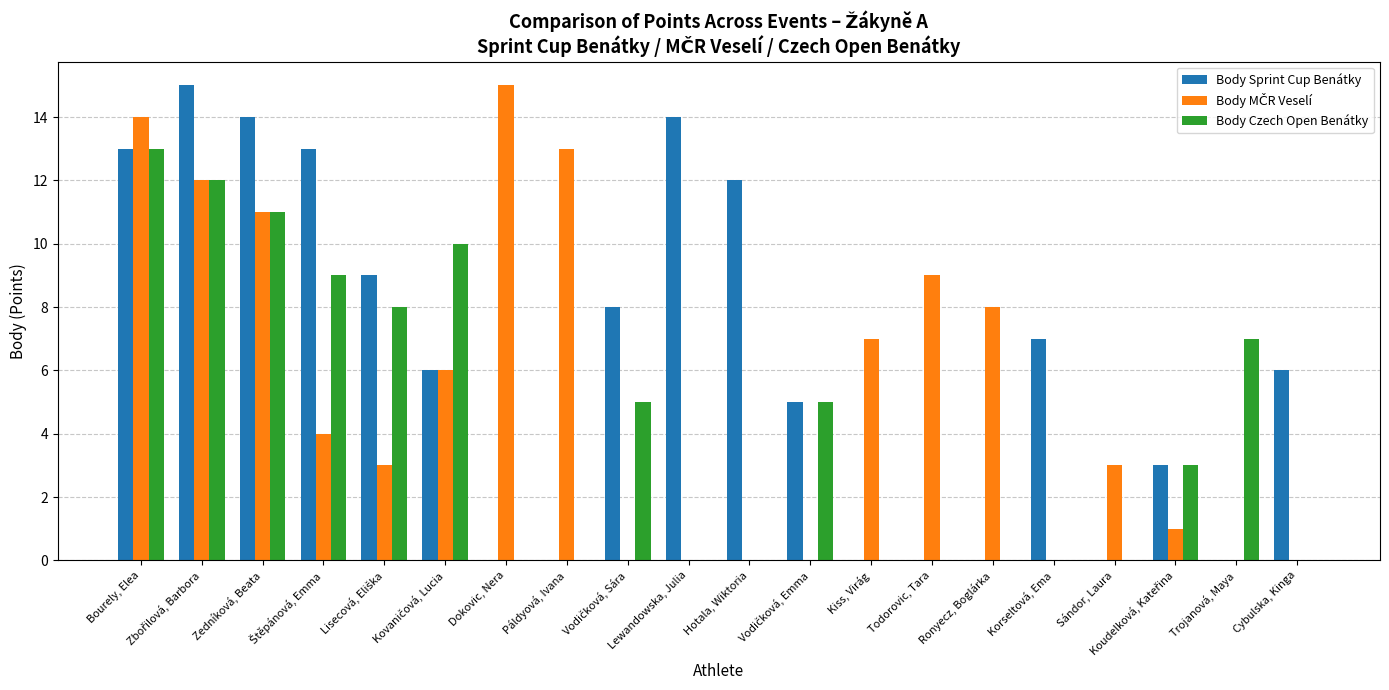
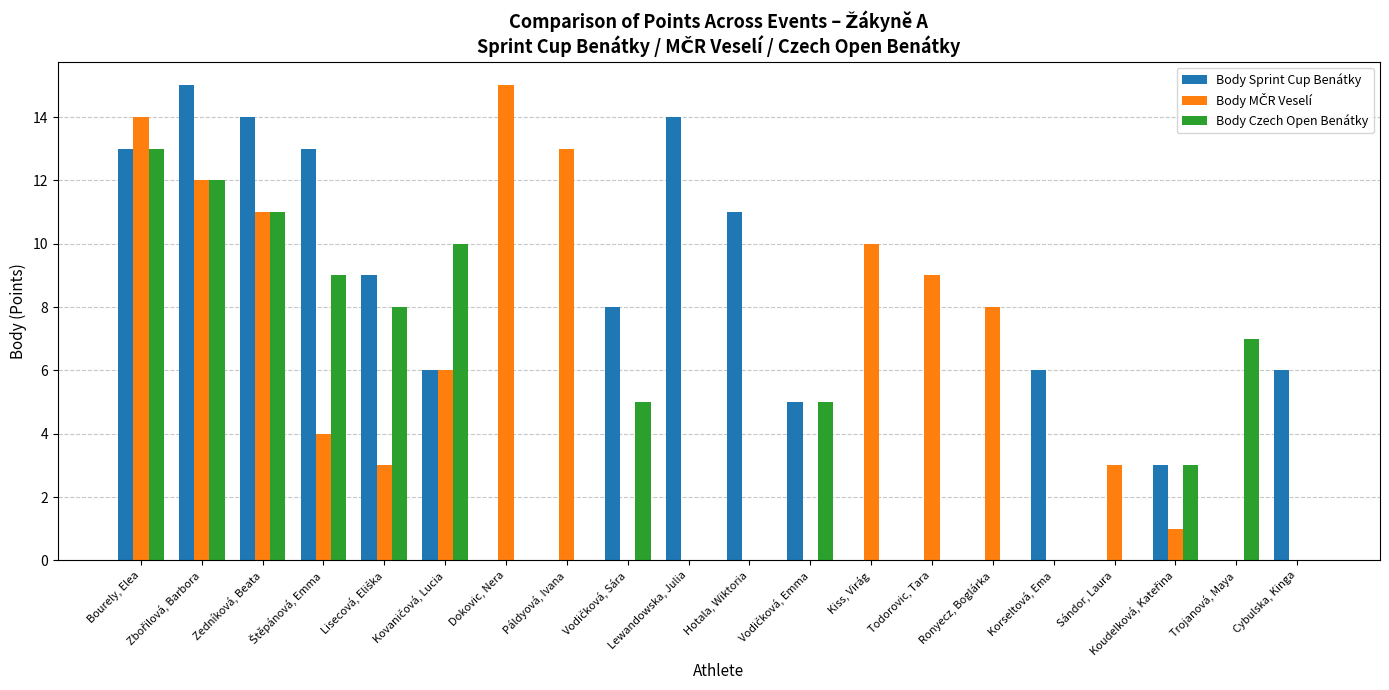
  {
    "Body Sprint Cup Benátky": {
      "Bourely, Elea": 13,
      "Zbořilová, Barbora": 15,
      "Zedníková, Beata": 14,
      "Štěpánová, Emma": 13,
      "Lisecová, Eliška": 9,
      "Kovaničová, Lucia": 6,
      "Dokovic, Nera": 0,
      "Páldyová, Ivana": 0,
      "Vodičková, Sára": 8,
      "Lewandowska, Julia": 14,
-     "Hotala, Wiktoria": 12,
+     "Hotala, Wiktoria": 11,
      "Vodičková, Emma": 5,
      "Kiss, Virág": 0,
      "Todorovic, Tara": 0,
      "Ronyecz, Boglárka": 0,
-     "Korseltová, Ema": 7,
+     "Korseltová, Ema": 6,
      "Sándor, Laura": 0,
      "Koudelková, Kateřina": 3,
      "Trojanová, Maya": 0,
      "Cybulska, Kinga": 6
    },
    "Body MČR Veselí": {
      "Bourely, Elea": 14,
      "Zbořilová, Barbora": 12,
      "Zedníková, Beata": 11,
      "Štěpánová, Emma": 4,
      "Lisecová, Eliška": 3,
      "Kovaničová, Lucia": 6,
      "Dokovic, Nera": 15,
      "Páldyová, Ivana": 13,
      "Vodičková, Sára": 0,
      "Lewandowska, Julia": 0,
      "Hotala, Wiktoria": 0,
      "Vodičková, Emma": 0,
-     "Kiss, Virág": 7,
+     "Kiss, Virág": 10,
      "Todorovic, Tara": 9,
      "Ronyecz, Boglárka": 8,
      "Korseltová, Ema": 0,
      "Sándor, Laura": 3,
      "Koudelková, Kateřina": 1,
      "Trojanová, Maya": 0,
      "Cybulska, Kinga": 0
    },
    "Body Czech Open Benátky": {
      "Bourely, Elea": 13,
      "Zbořilová, Barbora": 12,
      "Zedníková, Beata": 11,
      "Štěpánová, Emma": 9,
      "Lisecová, Eliška": 8,
      "Kovaničová, Lucia": 10,
      "Dokovic, Nera": 0,
      "Páldyová, Ivana": 0,
      "Vodičková, Sára": 5,
      "Lewandowska, Julia": 0,
      "Hotala, Wiktoria": 0,
      "Vodičková, Emma": 5,
      "Kiss, Virág": 0,
      "Todorovic, Tara": 0,
      "Ronyecz, Boglárka": 0,
      "Korseltová, Ema": 0,
      "Sándor, Laura": 0,
      "Koudelková, Kateřina": 3,
      "Trojanová, Maya": 7,
      "Cybulska, Kinga": 0
    }
  }
